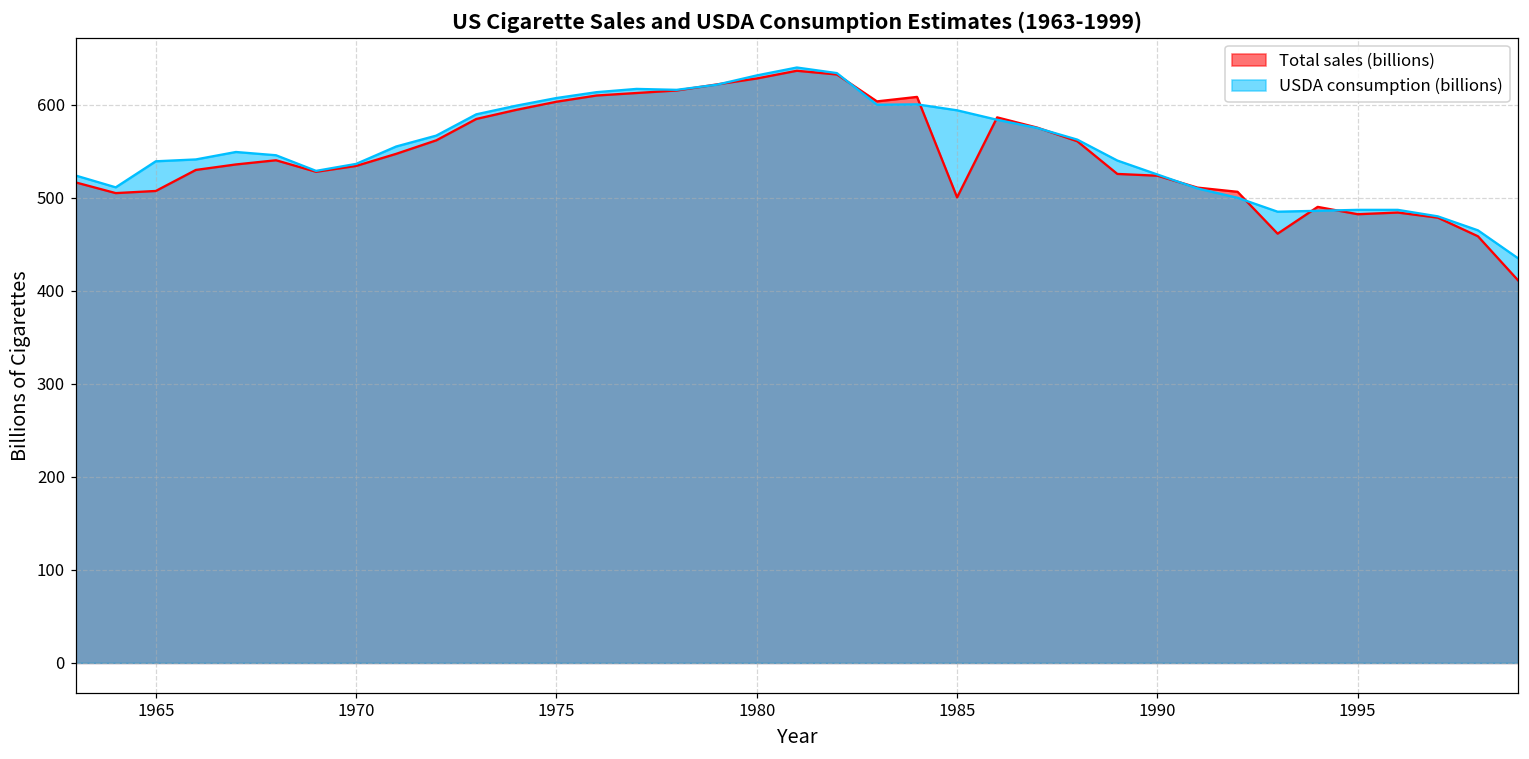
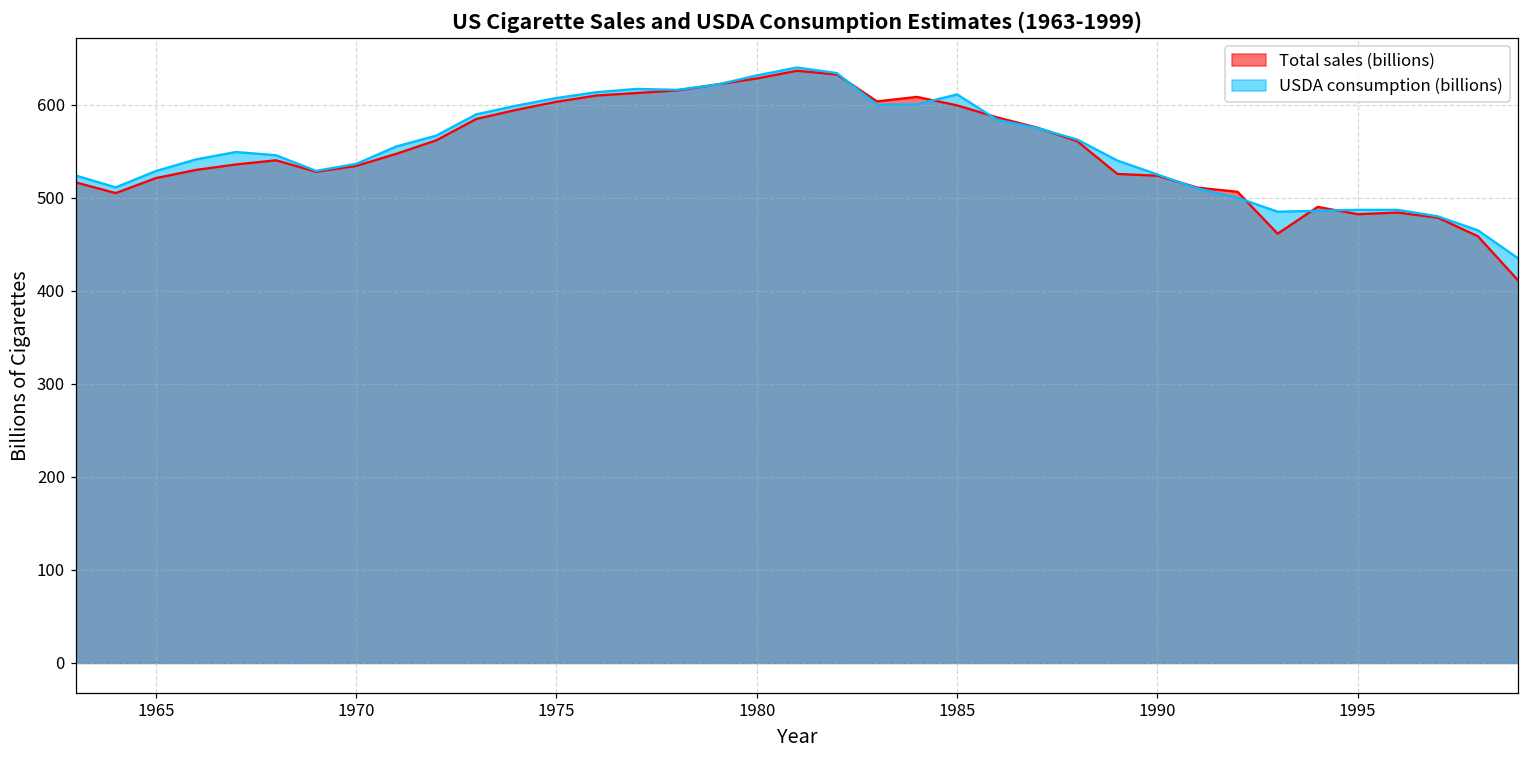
  {
    "Total sales (billions)": {
-     "1965": 510,
+     "1965": 520,
      "1975": 600,
      "1980": 630,
-     "1985": 500,
+     "1985": 600,
      "1995": 480
    },
    "USDA consumption (billions)": {
-     "1965": 540,
+     "1965": 530,
      "1975": 610,
      "1980": 630,
-     "1985": 590,
+     "1985": 610,
      "1995": 490
    }
  }
